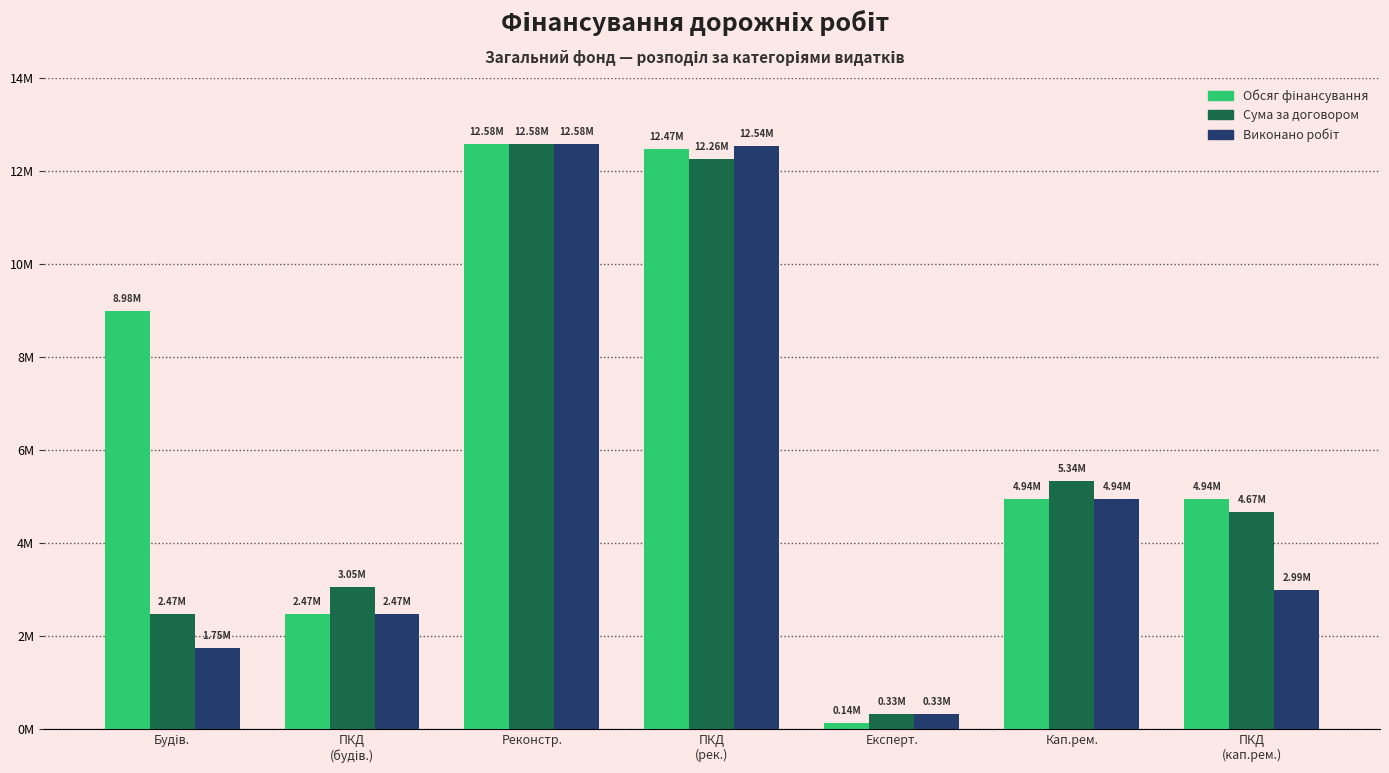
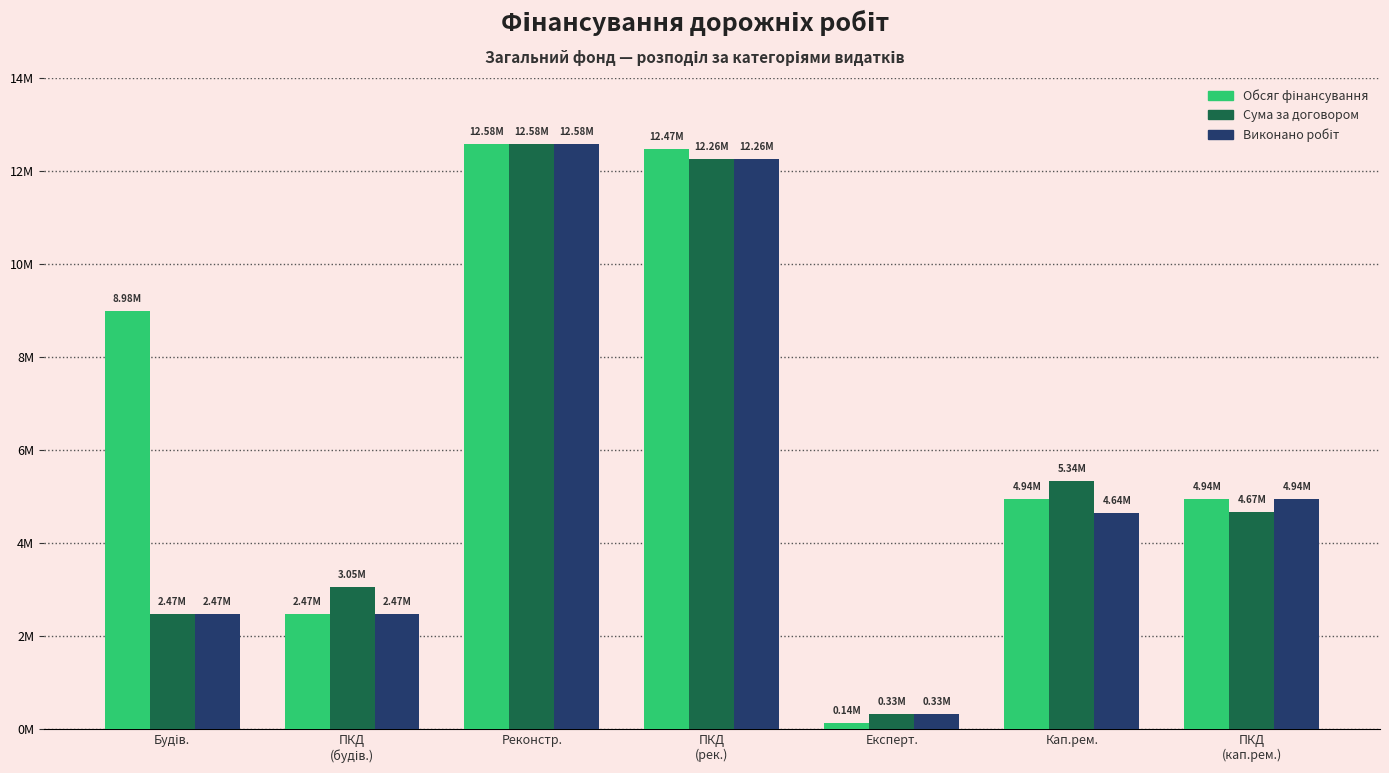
  {
    "Обсяг фінансування": {
      "Будів.": "8.98M",
      "ПКД (будів.)": "2.47M",
      "Реконстр.": "12.58M",
      "ПКД (рек.)": "12.47M",
      "Експерт.": "0.14M",
      "Кап.рем.": "4.94M",
      "ПКД (кап.рем.)": "4.94M"
    },
    "Сума за договором": {
      "Будів.": "2.47M",
      "ПКД (будів.)": "3.05M",
      "Реконстр.": "12.58M",
      "ПКД (рек.)": "12.26M",
      "Експерт.": "0.33M",
      "Кап.рем.": "5.34M",
      "ПКД (кап.рем.)": "4.67M"
    },
    "Виконано робіт": {
-     "Будів.": "1.75M",
+     "Будів.": "2.47M",
      "ПКД (будів.)": "2.47M",
      "Реконстр.": "12.58M",
-     "ПКД (рек.)": "12.54M",
+     "ПКД (рек.)": "12.26M",
      "Експерт.": "0.33M",
-     "Кап.рем.": "4.94M",
-     "ПКД (кап.рем.)": "2.99M"
+     "Кап.рем.": "4.64M",
+     "ПКД (кап.рем.)": "4.94M"
    }
  }
